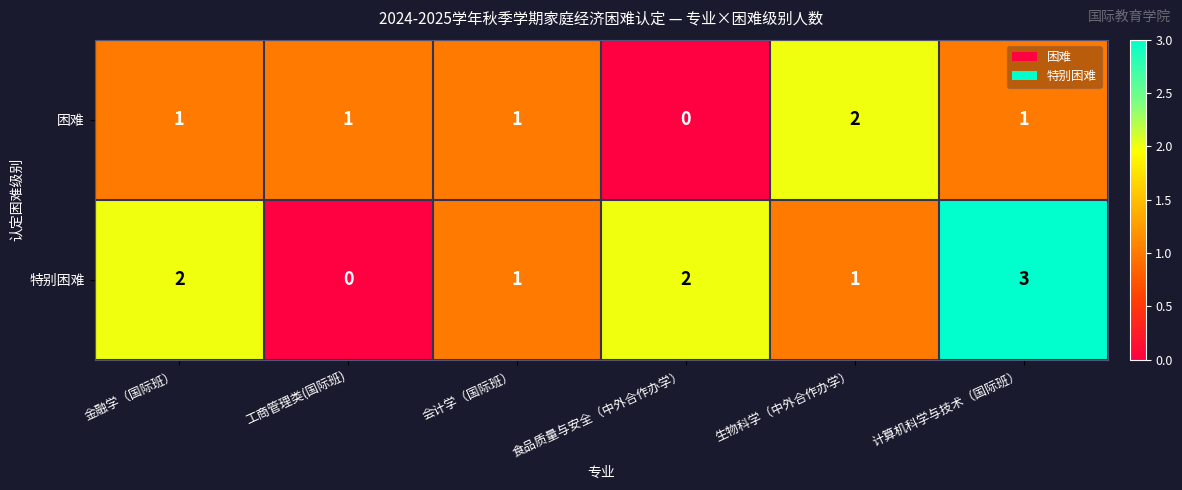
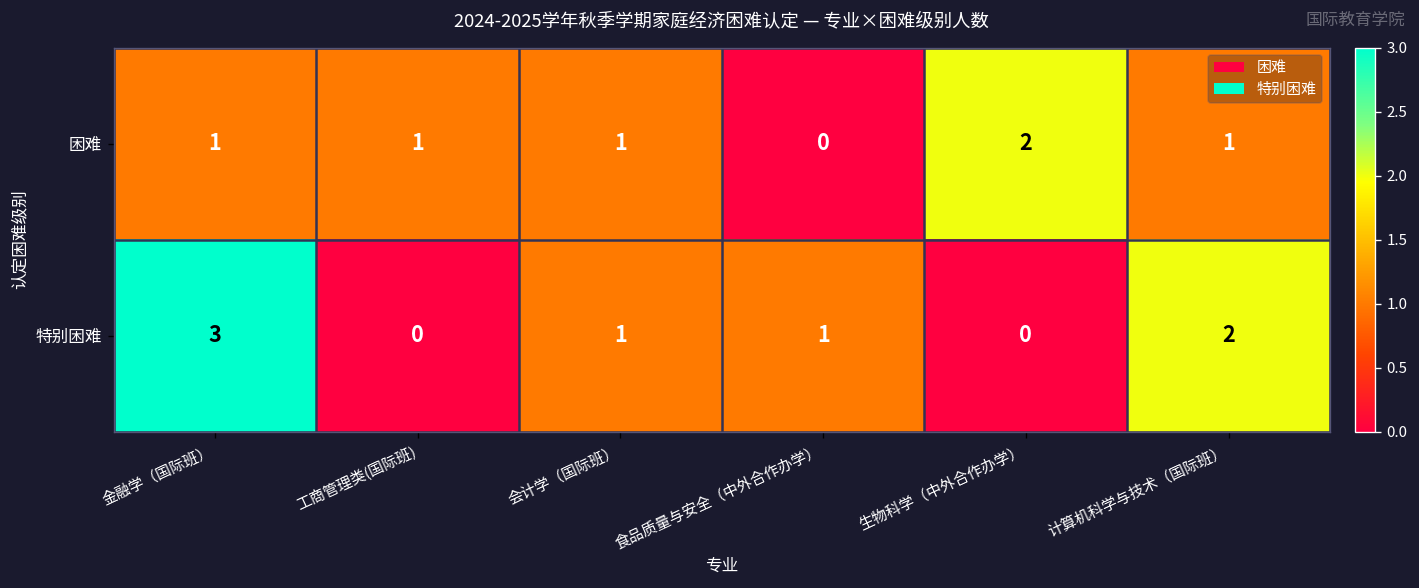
  {
    "困难": {
      "金融学（国际班）": 1,
      "工商管理类(国际班)": 1,
      "会计学（国际班）": 1,
      "食品质量与安全（中外合作办学）": 0,
      "生物科学（中外合作办学）": 2,
      "计算机科学与技术（国际班）": 1
    },
    "特别困难": {
-     "金融学（国际班）": 2,
+     "金融学（国际班）": 3,
      "工商管理类(国际班)": 0,
      "会计学（国际班）": 1,
-     "食品质量与安全（中外合作办学）": 2,
-     "生物科学（中外合作办学）": 1,
-     "计算机科学与技术（国际班）": 3
+     "食品质量与安全（中外合作办学）": 1,
+     "生物科学（中外合作办学）": 0,
+     "计算机科学与技术（国际班）": 2
    }
  }
